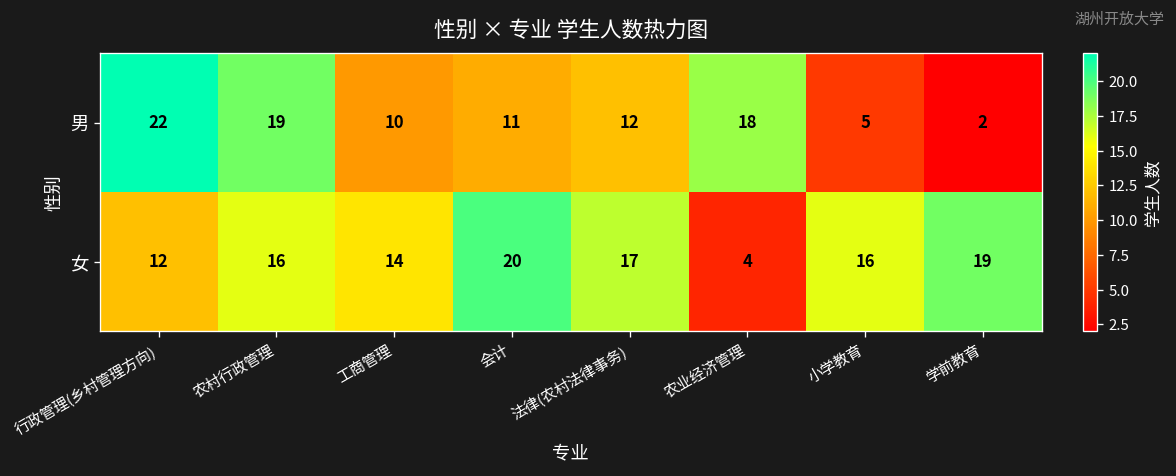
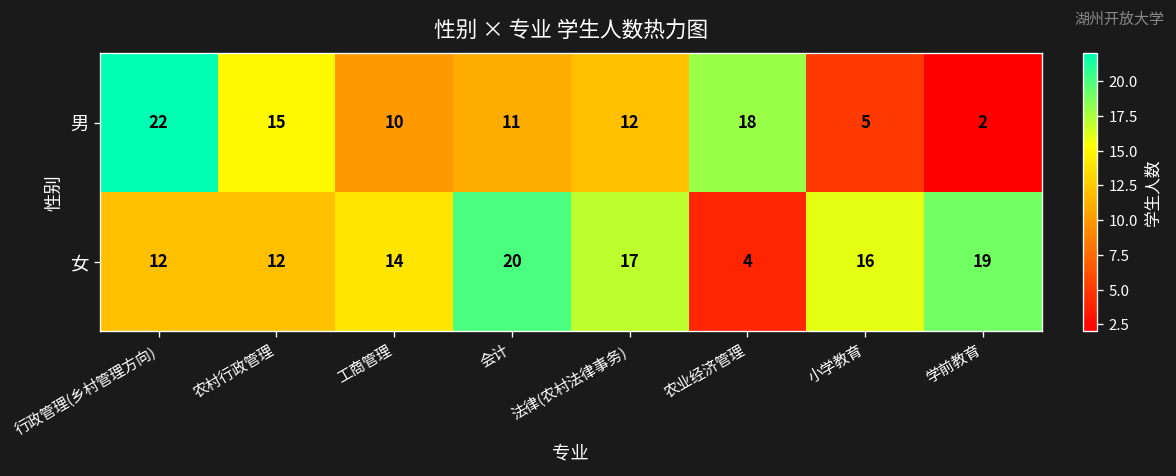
  {
    "男": {
      "行政管理(乡村管理方向)": 22,
-     "农村行政管理": 19,
+     "农村行政管理": 15,
      "工商管理": 10,
      "会计": 11,
      "法律(农村法律事务)": 12,
      "农业经济管理": 18,
      "小学教育": 5,
      "学前教育": 2
    },
    "女": {
      "行政管理(乡村管理方向)": 12,
-     "农村行政管理": 16,
+     "农村行政管理": 12,
      "工商管理": 14,
      "会计": 20,
      "法律(农村法律事务)": 17,
      "农业经济管理": 4,
      "小学教育": 16,
      "学前教育": 19
    }
  }
